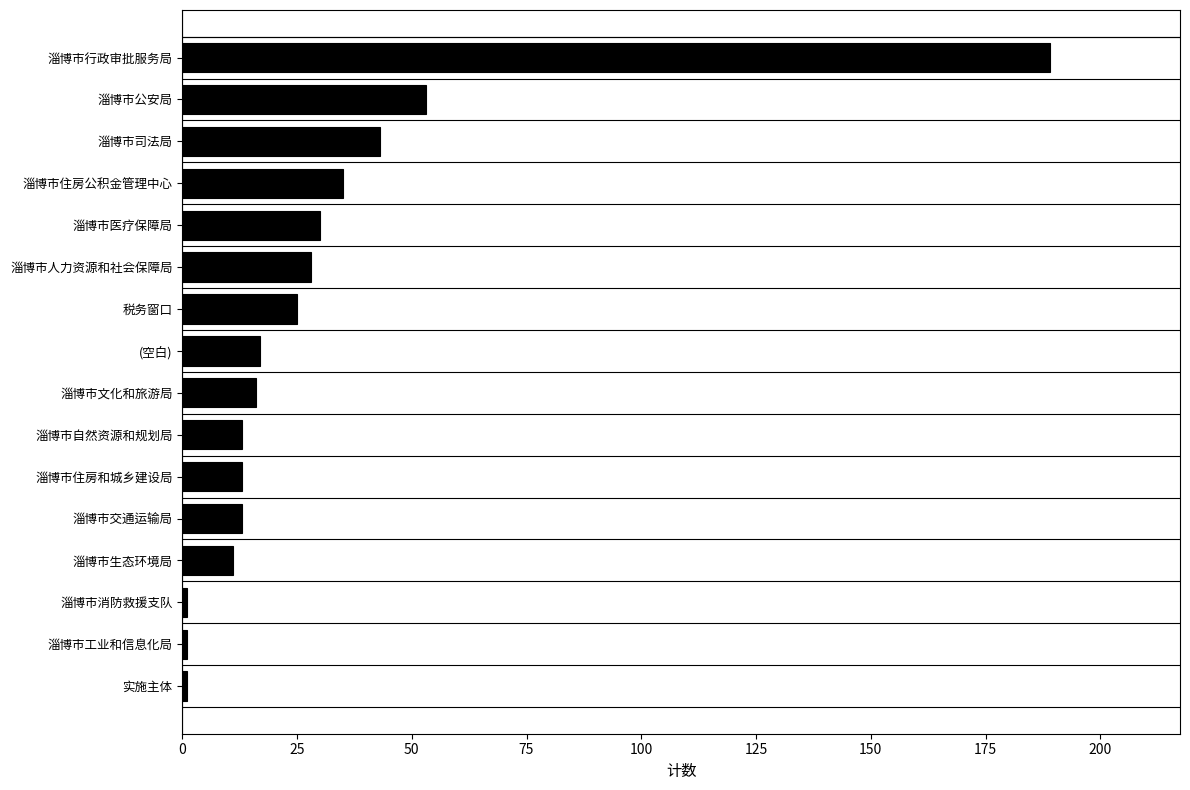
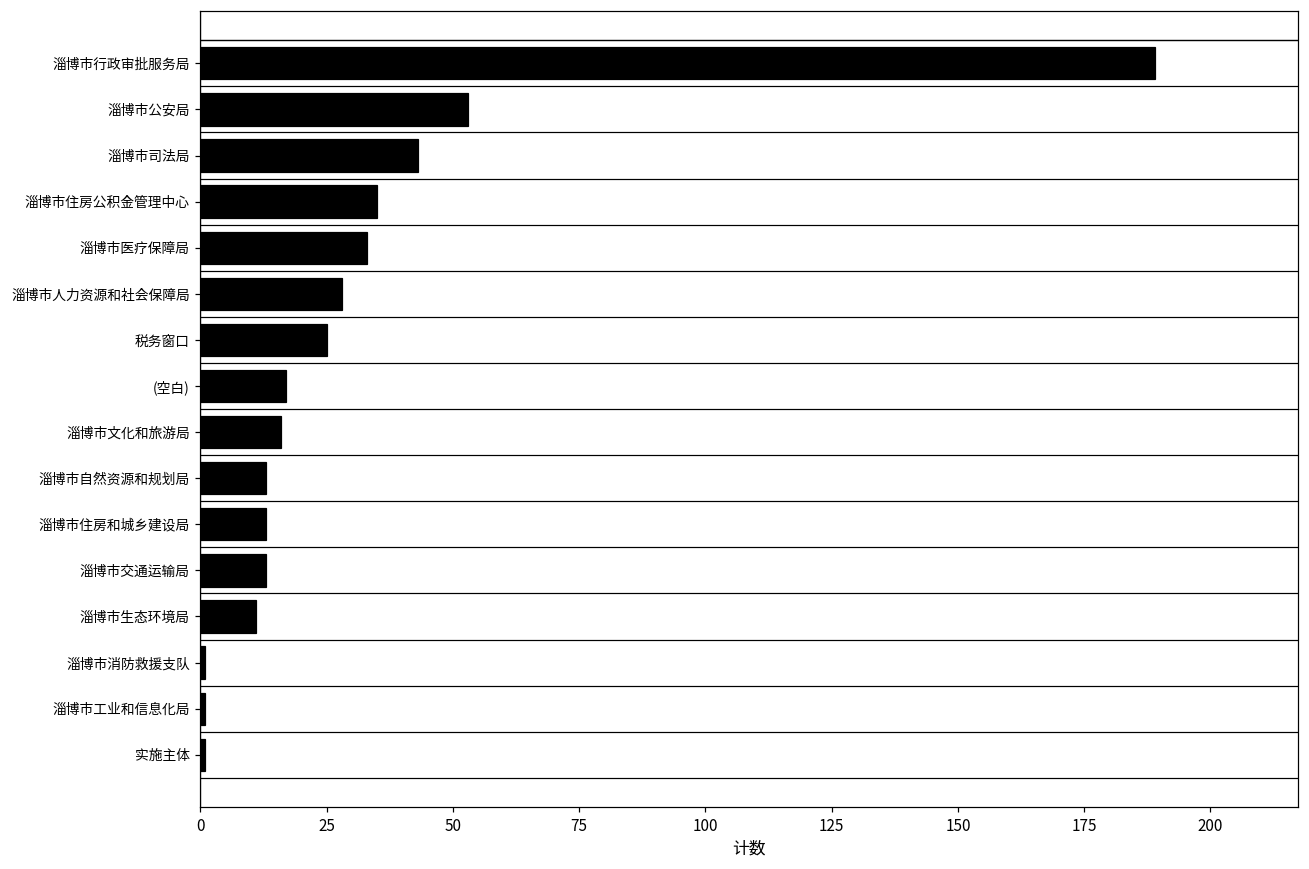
  {
    "淄博市行政审批服务局": 189,
    "淄博市公安局": 53,
    "淄博市司法局": 43,
    "淄博市住房公积金管理中心": 35,
-   "淄博市医疗保障局": 30,
+   "淄博市医疗保障局": 33,
    "淄博市人力资源和社会保障局": 28,
    "税务窗口": 25,
    "(空白)": 17,
    "淄博市文化和旅游局": 16,
    "淄博市自然资源和规划局": 13,
    "淄博市住房和城乡建设局": 13,
    "淄博市交通运输局": 13,
    "淄博市生态环境局": 11,
    "淄博市消防救援支队": 1,
    "淄博市工业和信息化局": 1,
    "实施主体": 1
  }
